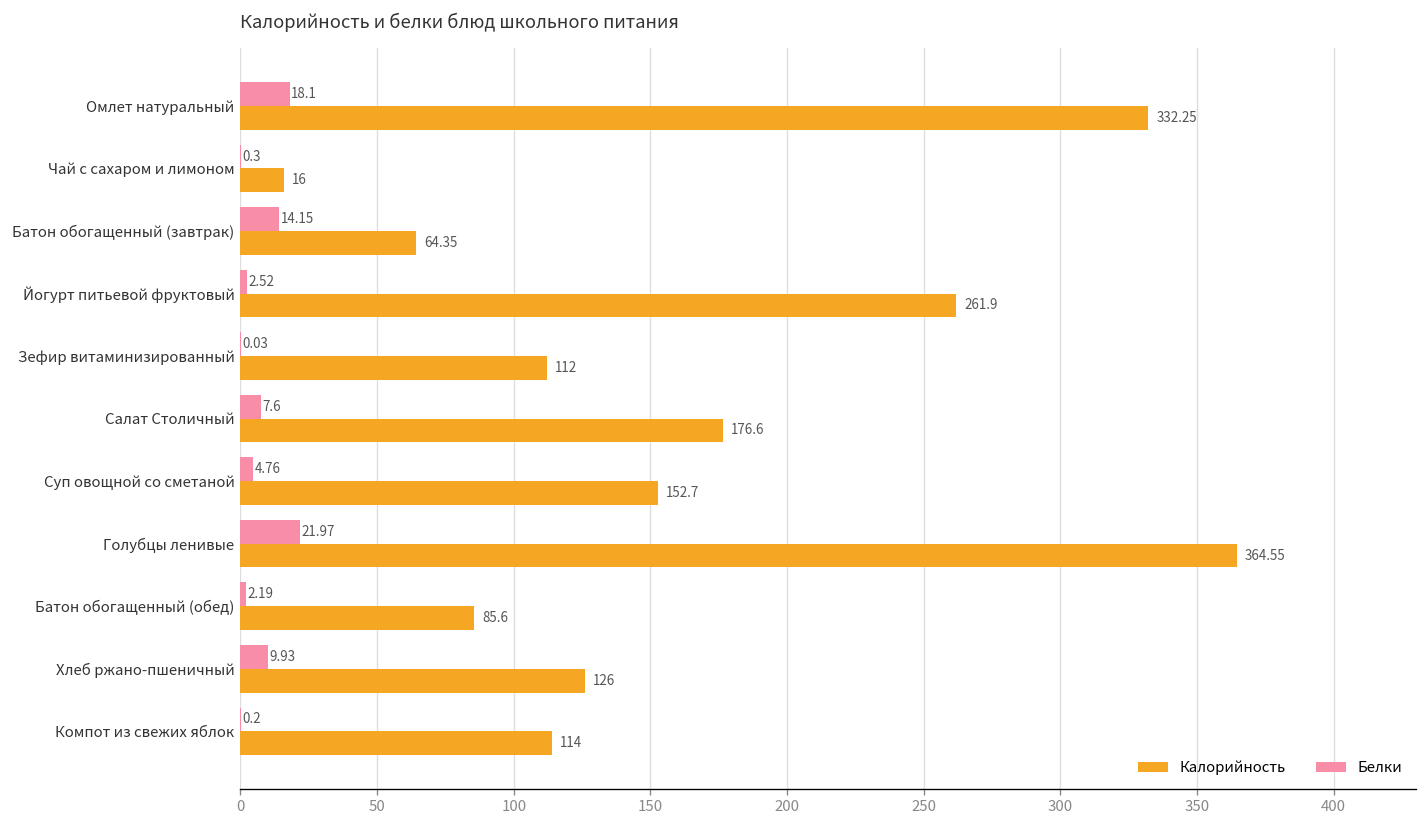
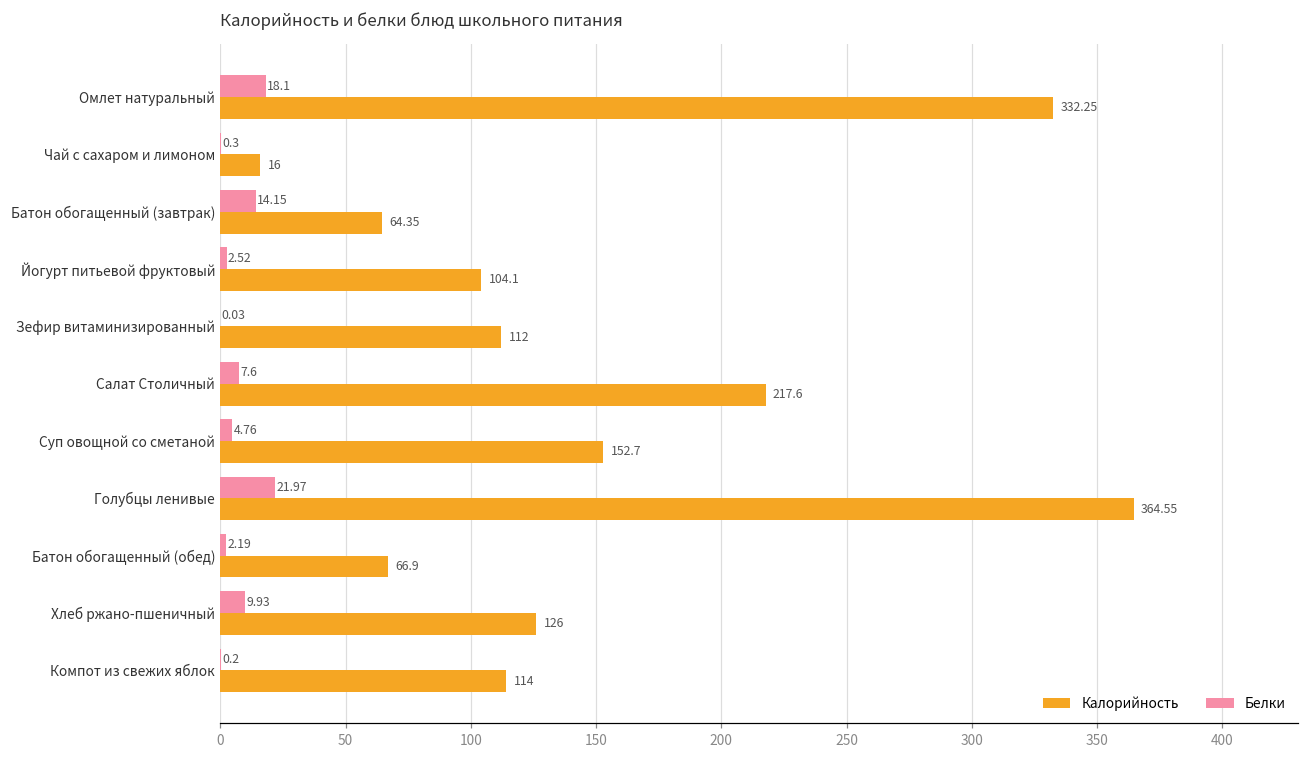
  {
    "Калорийность": {
      "Омлет натуральный": 332.25,
      "Чай с сахаром и лимоном": 16,
      "Батон обогащенный (завтрак)": 64.35,
-     "Йогурт питьевой фруктовый": 261.9,
+     "Йогурт питьевой фруктовый": 104.1,
      "Зефир витаминизированный": 112,
-     "Салат Столичный": 176.6,
+     "Салат Столичный": 217.6,
      "Суп овощной со сметаной": 152.7,
      "Голубцы ленивые": 364.55,
-     "Батон обогащенный (обед)": 85.6,
+     "Батон обогащенный (обед)": 66.9,
      "Хлеб ржано-пшеничный": 126,
      "Компот из свежих яблок": 114
    },
    "Белки": {
      "Омлет натуральный": 18.1,
      "Чай с сахаром и лимоном": 0.3,
      "Батон обогащенный (завтрак)": 14.15,
      "Йогурт питьевой фруктовый": 2.52,
      "Зефир витаминизированный": 0.03,
      "Салат Столичный": 7.6,
      "Суп овощной со сметаной": 4.76,
      "Голубцы ленивые": 21.97,
      "Батон обогащенный (обед)": 2.19,
      "Хлеб ржано-пшеничный": 9.93,
      "Компот из свежих яблок": 0.2
    }
  }
